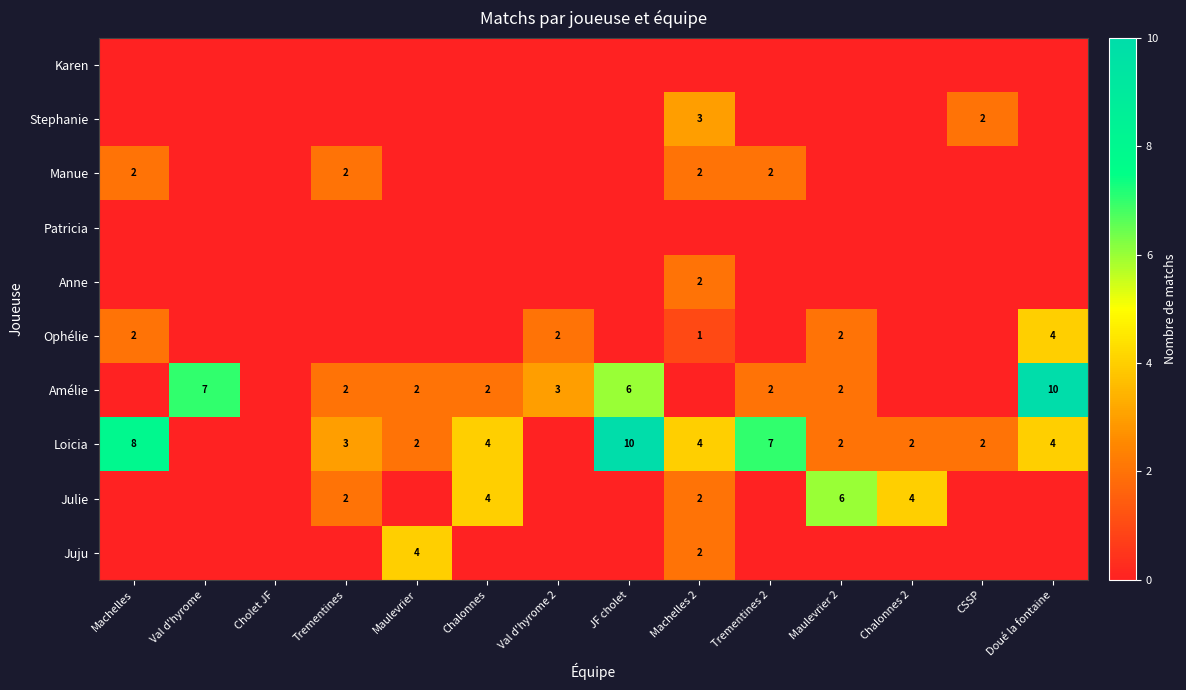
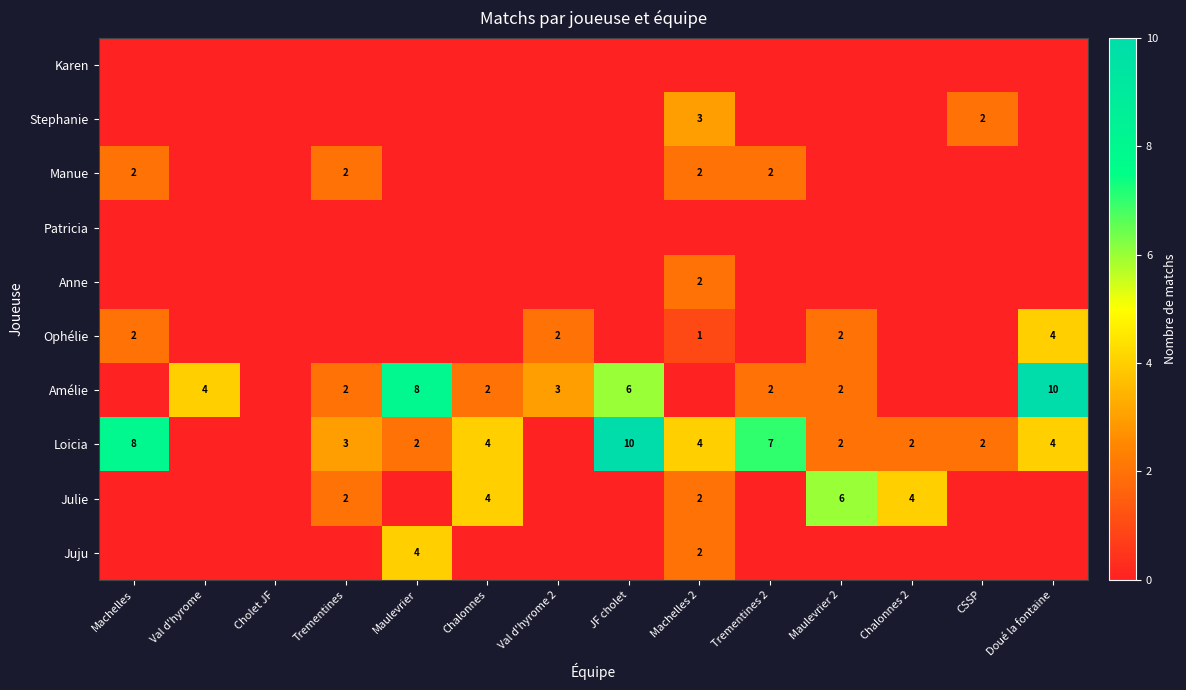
  {
    "Stephanie": {
      "Machelles 2": 3,
      "CSSP": 2
    },
    "Manue": {
      "Machelles": 2,
      "Trementines": 2,
      "Machelles 2": 2,
      "Trementines 2": 2
    },
    "Anne": {
      "Machelles 2": 2
    },
    "Ophélie": {
      "Machelles": 2,
      "Val d'hyrome 2": 2,
      "Machelles 2": 1,
      "Maulevrier 2": 2,
      "Doué la fontaine": 4
    },
    "Amélie": {
-     "Val d'hyrome": 7,
+     "Val d'hyrome": 4,
      "Trementines": 2,
-     "Maulevrier": 2,
+     "Maulevrier": 8,
      "Chalonnes": 2,
      "Val d'hyrome 2": 3,
      "JF cholet": 6,
      "Trementines 2": 2,
      "Maulevrier 2": 2,
      "Doué la fontaine": 10
    },
    "Loicia": {
      "Machelles": 8,
      "Trementines": 3,
      "Maulevrier": 2,
      "Chalonnes": 4,
      "JF cholet": 10,
      "Machelles 2": 4,
      "Trementines 2": 7,
      "Maulevrier 2": 2,
      "Chalonnes 2": 2,
      "CSSP": 2,
      "Doué la fontaine": 4
    },
    "Julie": {
      "Trementines": 2,
      "Chalonnes": 4,
      "Machelles 2": 2,
      "Maulevrier 2": 6,
      "Chalonnes 2": 4
    },
    "Juju": {
      "Maulevrier": 4,
      "Machelles 2": 2
    }
  }
